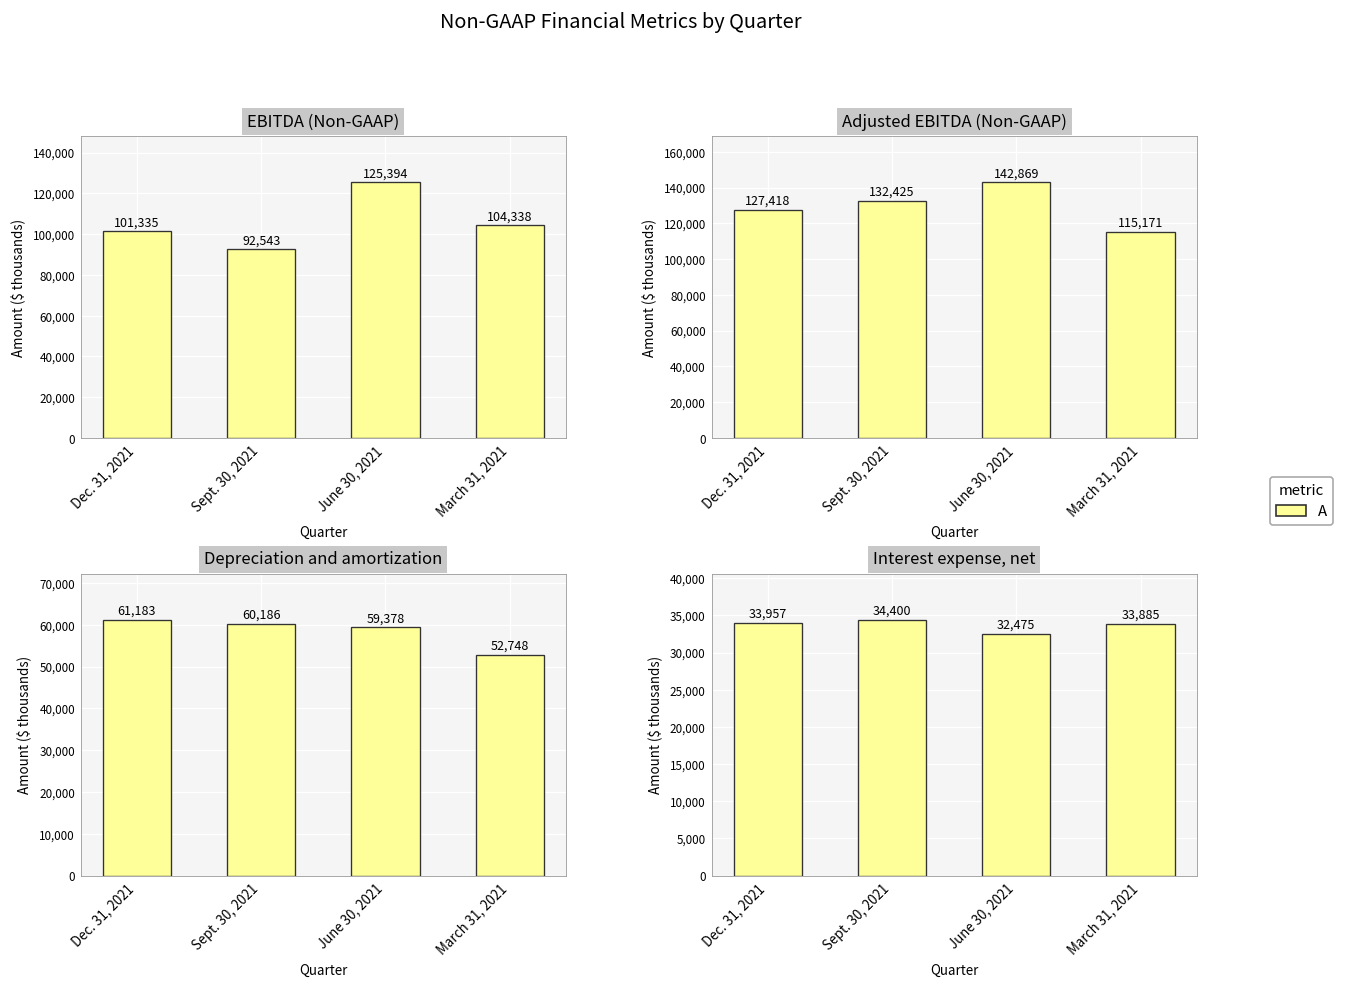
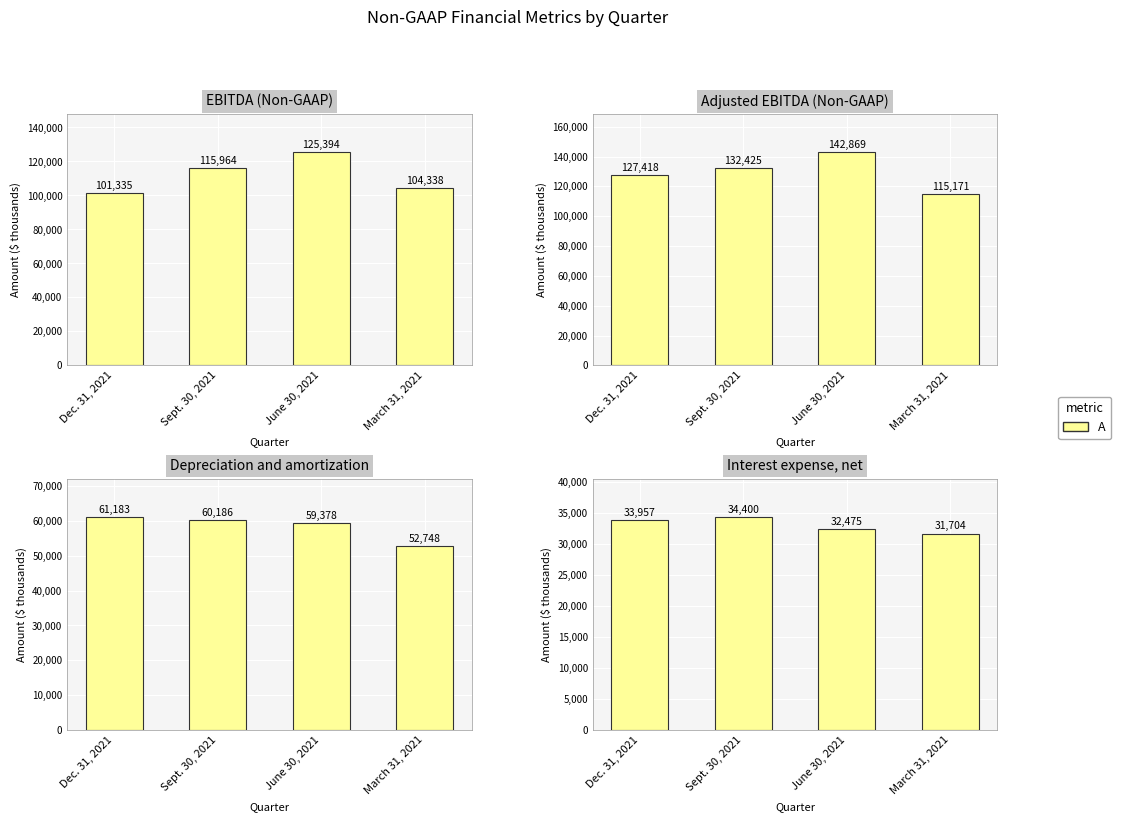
  {
    "EBITDA (Non-GAAP)": {
      "Dec. 31, 2021": "101,335",
-     "Sept. 30, 2021": "92,543",
+     "Sept. 30, 2021": "115,964",
      "June 30, 2021": "125,394",
      "March 31, 2021": "104,338"
    },
    "Adjusted EBITDA (Non-GAAP)": {
      "Dec. 31, 2021": "127,418",
      "Sept. 30, 2021": "132,425",
      "June 30, 2021": "142,869",
      "March 31, 2021": "115,171"
    },
    "Depreciation and amortization": {
      "Dec. 31, 2021": "61,183",
      "Sept. 30, 2021": "60,186",
      "June 30, 2021": "59,378",
      "March 31, 2021": "52,748"
    },
    "Interest expense, net": {
      "Dec. 31, 2021": "33,957",
      "Sept. 30, 2021": "34,400",
      "June 30, 2021": "32,475",
-     "March 31, 2021": "33,885"
+     "March 31, 2021": "31,704"
    }
  }
